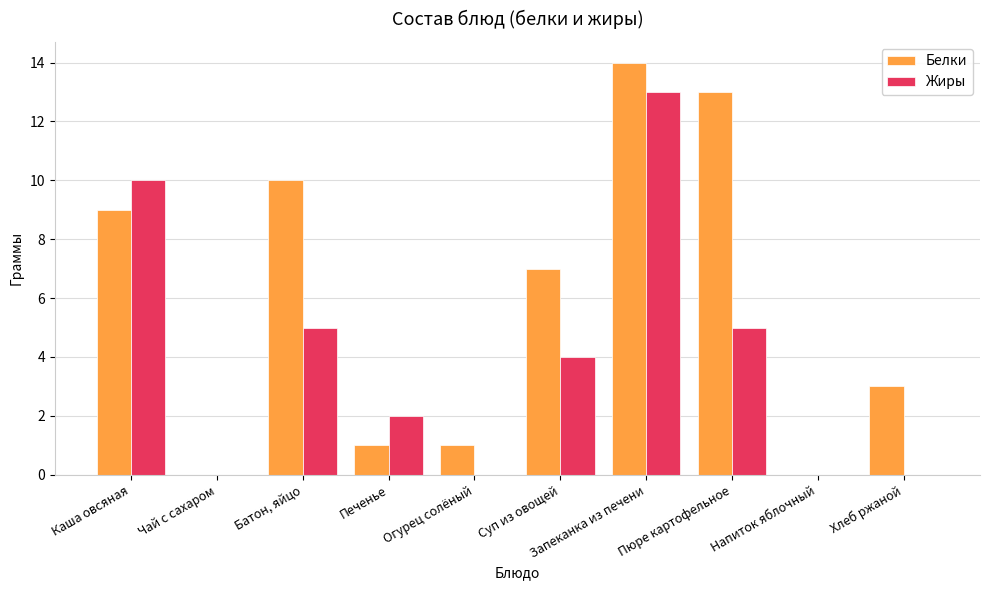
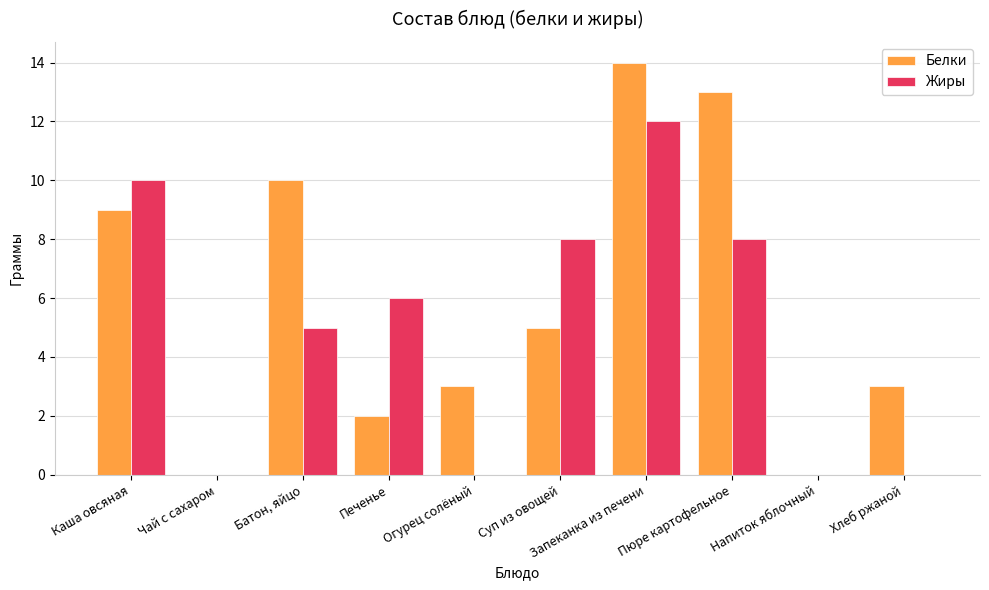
  {
    "Белки": {
      "Каша овсяная": 9,
      "Чай с сахаром": 0,
      "Батон, яйцо": 10,
-     "Печенье": 1,
-     "Огурец солёный": 1,
-     "Суп из овощей": 7,
+     "Печенье": 2,
+     "Огурец солёный": 3,
+     "Суп из овощей": 5,
      "Запеканка из печени": 14,
      "Пюре картофельное": 13,
      "Напиток яблочный": 0,
      "Хлеб ржаной": 3
    },
    "Жиры": {
      "Каша овсяная": 10,
      "Чай с сахаром": 0,
      "Батон, яйцо": 5,
-     "Печенье": 2,
+     "Печенье": 6,
      "Огурец солёный": 0,
-     "Суп из овощей": 4,
-     "Запеканка из печени": 13,
-     "Пюре картофельное": 5,
+     "Суп из овощей": 8,
+     "Запеканка из печени": 12,
+     "Пюре картофельное": 8,
      "Напиток яблочный": 0,
      "Хлеб ржаной": 0
    }
  }
